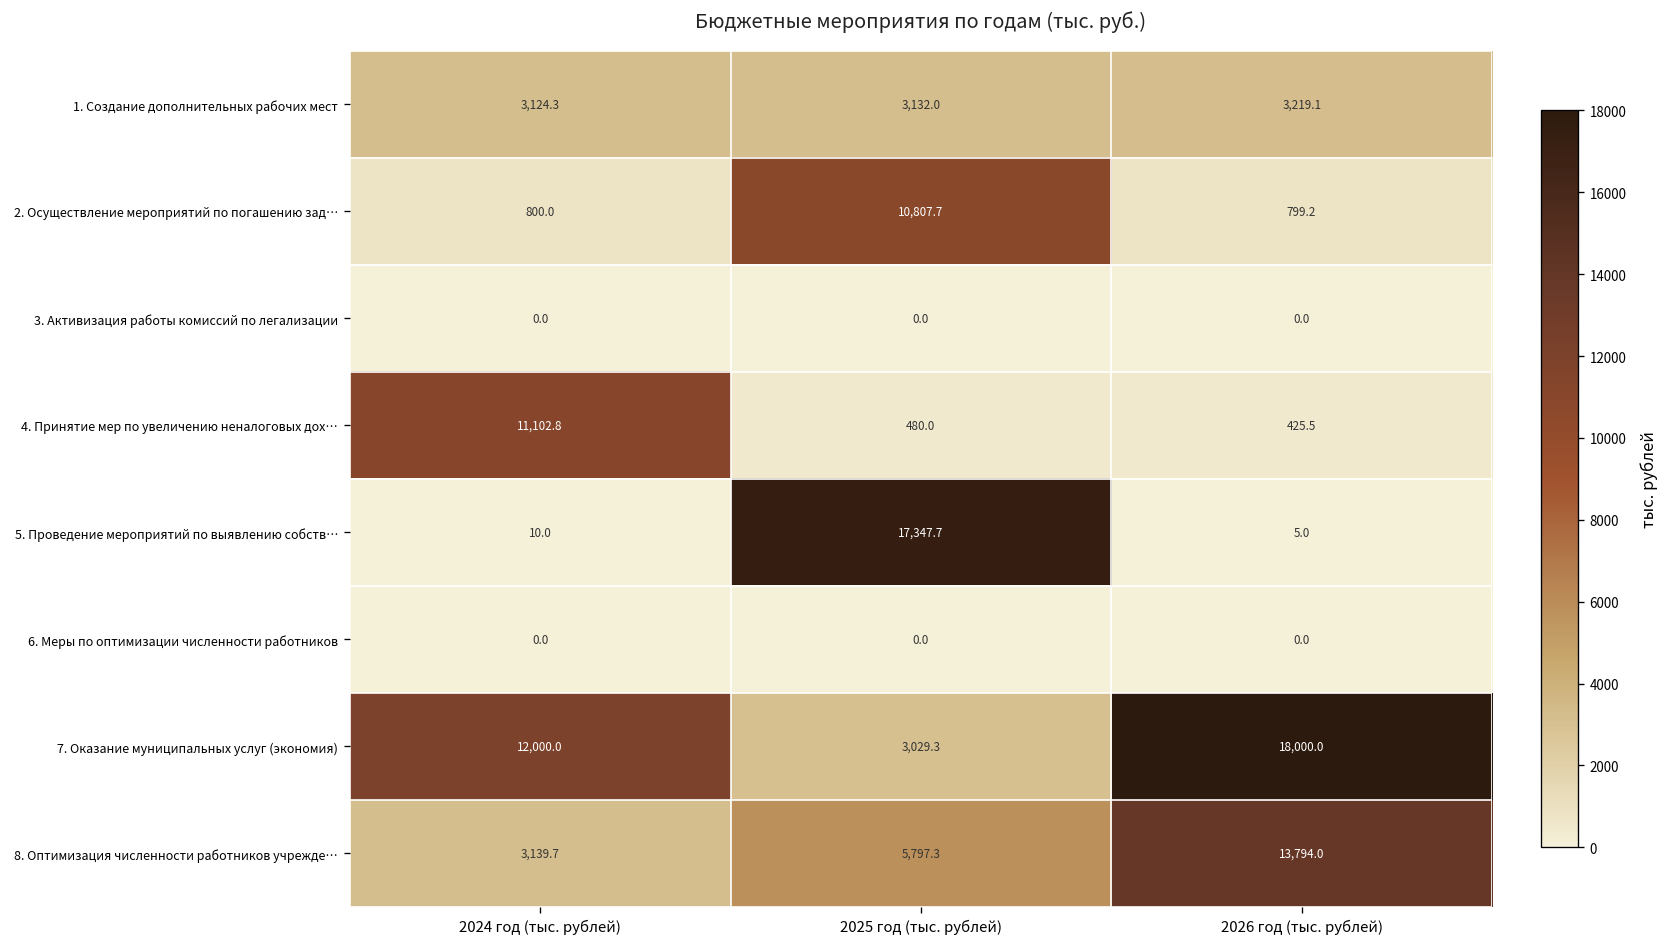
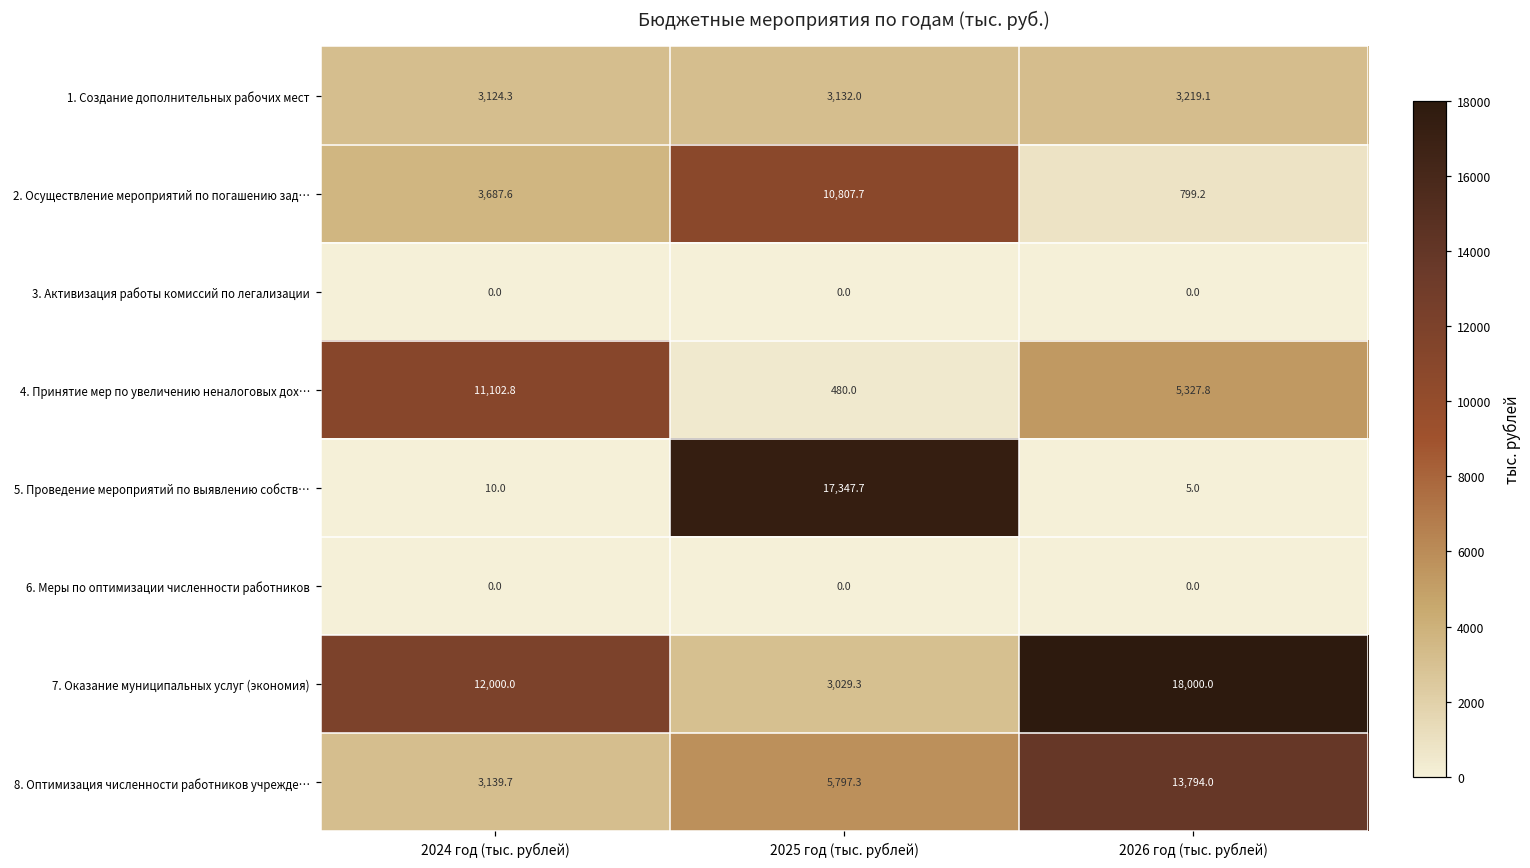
  {
    "1. Создание дополнительных рабочих мест": {
      "2024 год (тыс. рублей)": "3,124.3",
      "2025 год (тыс. рублей)": "3,132.0",
      "2026 год (тыс. рублей)": "3,219.1"
    },
    "2. Осуществление мероприятий по погашению зад…": {
-     "2024 год (тыс. рублей)": "800.0",
+     "2024 год (тыс. рублей)": "3,687.6",
      "2025 год (тыс. рублей)": "10,807.7",
      "2026 год (тыс. рублей)": "799.2"
    },
    "3. Активизация работы комиссий по легализации": {
      "2024 год (тыс. рублей)": "0.0",
      "2025 год (тыс. рублей)": "0.0",
      "2026 год (тыс. рублей)": "0.0"
    },
    "4. Принятие мер по увеличению неналоговых дох…": {
      "2024 год (тыс. рублей)": "11,102.8",
      "2025 год (тыс. рублей)": "480.0",
-     "2026 год (тыс. рублей)": "425.5"
+     "2026 год (тыс. рублей)": "5,327.8"
    },
    "5. Проведение мероприятий по выявлению собств…": {
      "2024 год (тыс. рублей)": "10.0",
      "2025 год (тыс. рублей)": "17,347.7",
      "2026 год (тыс. рублей)": "5.0"
    },
    "6. Меры по оптимизации численности работников": {
      "2024 год (тыс. рублей)": "0.0",
      "2025 год (тыс. рублей)": "0.0",
      "2026 год (тыс. рублей)": "0.0"
    },
    "7. Оказание муниципальных услуг (экономия)": {
      "2024 год (тыс. рублей)": "12,000.0",
      "2025 год (тыс. рублей)": "3,029.3",
      "2026 год (тыс. рублей)": "18,000.0"
    },
    "8. Оптимизация численности работников учрежде…": {
      "2024 год (тыс. рублей)": "3,139.7",
      "2025 год (тыс. рублей)": "5,797.3",
      "2026 год (тыс. рублей)": "13,794.0"
    }
  }
